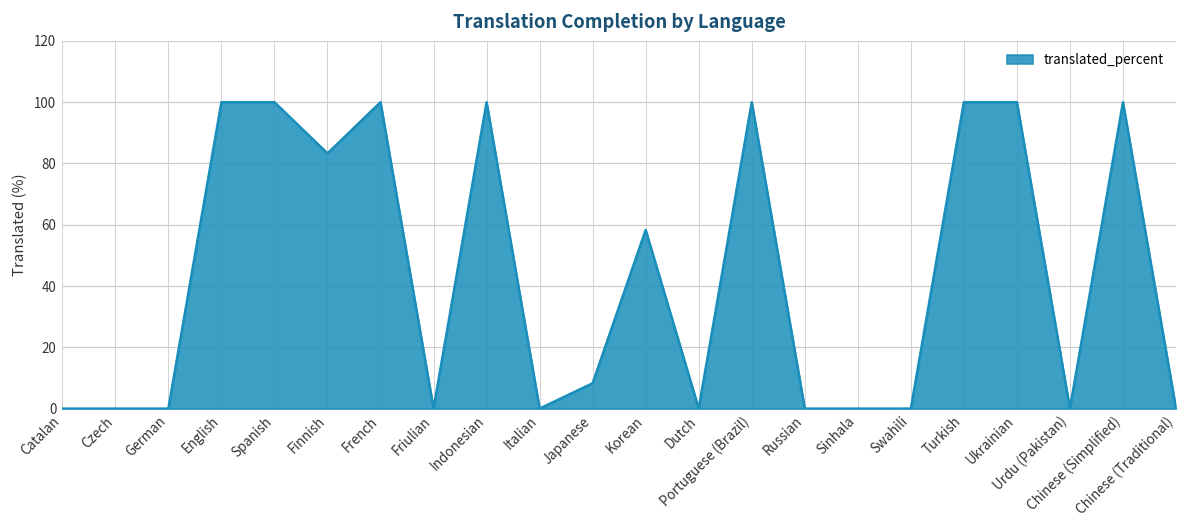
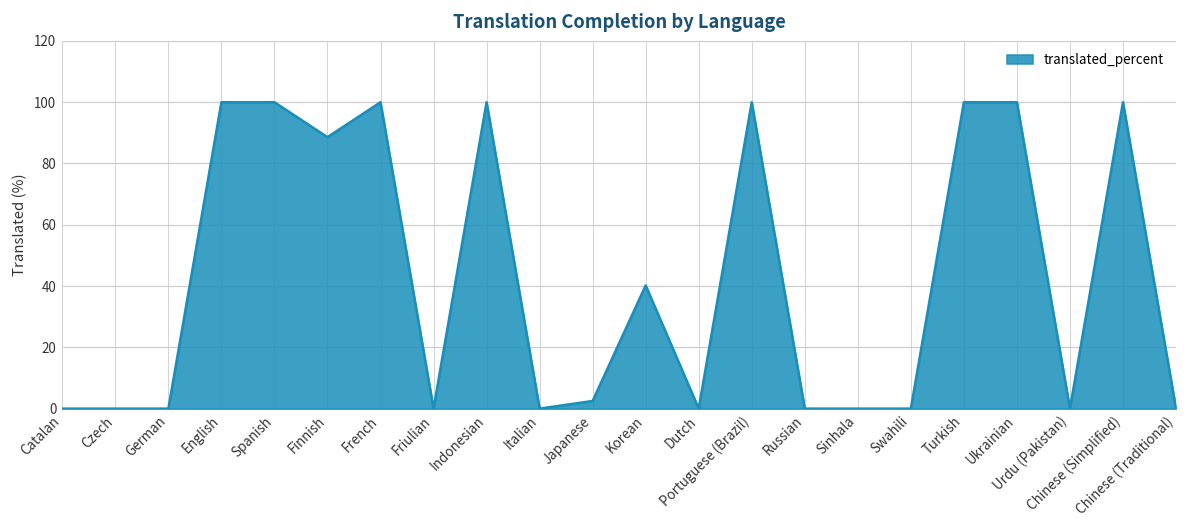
  {
    "Catalan": 0,
    "Czech": 0,
    "German": 0,
    "English": 100,
    "Spanish": 100,
-   "Finnish": 83,
+   "Finnish": 89,
    "French": 100,
    "Friulian": 0,
    "Indonesian": 100,
    "Italian": 0,
-   "Japanese": 8,
-   "Korean": 58,
+   "Japanese": 3,
+   "Korean": 40,
    "Dutch": 0,
    "Portuguese (Brazil)": 100,
    "Russian": 0,
    "Sinhala": 0,
    "Swahili": 0,
    "Turkish": 100,
    "Ukrainian": 100,
    "Urdu (Pakistan)": 0,
    "Chinese (Simplified)": 100,
    "Chinese (Traditional)": 0
  }
